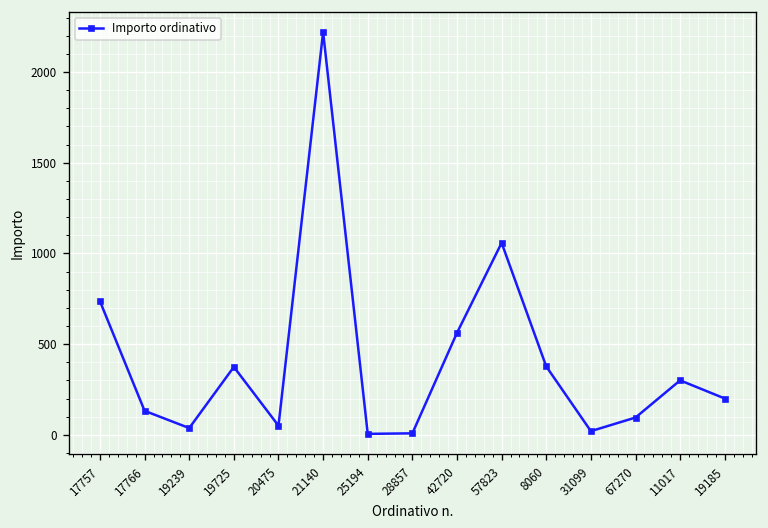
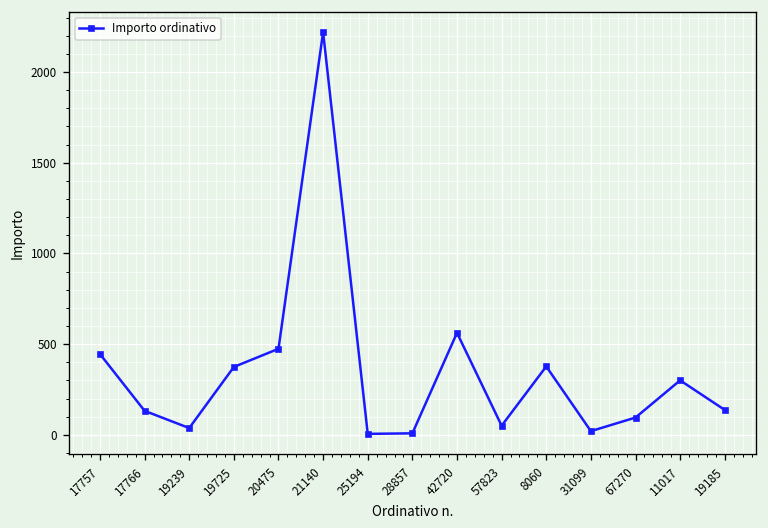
  {
-   "17757": 740,
+   "17757": 450,
    "17766": 130,
    "19239": 40,
    "19725": 370,
-   "20475": 50,
+   "20475": 470,
    "21140": 2220,
    "25194": 10,
    "28857": 10,
    "42720": 560,
-   "57823": 1060,
+   "57823": 50,
    "8060": 380,
    "31099": 20,
    "67270": 100,
    "11017": 300,
-   "19185": 200
+   "19185": 140
  }
